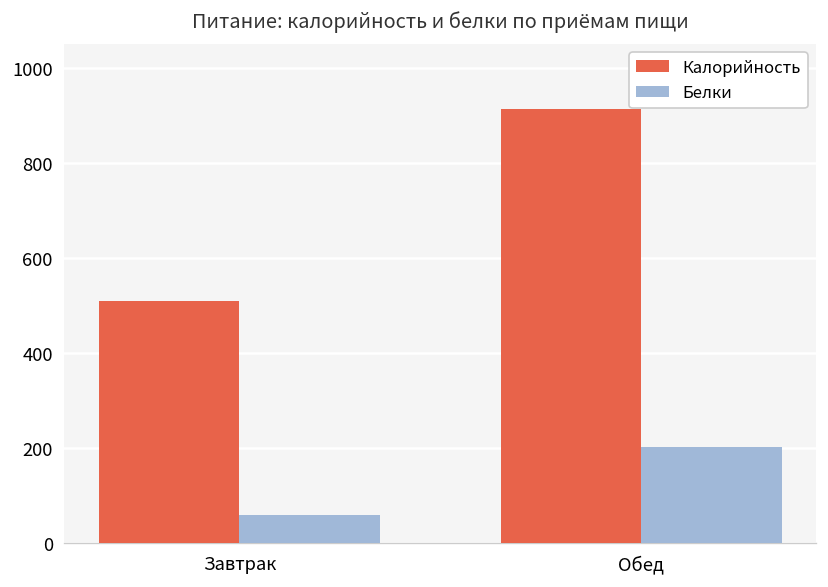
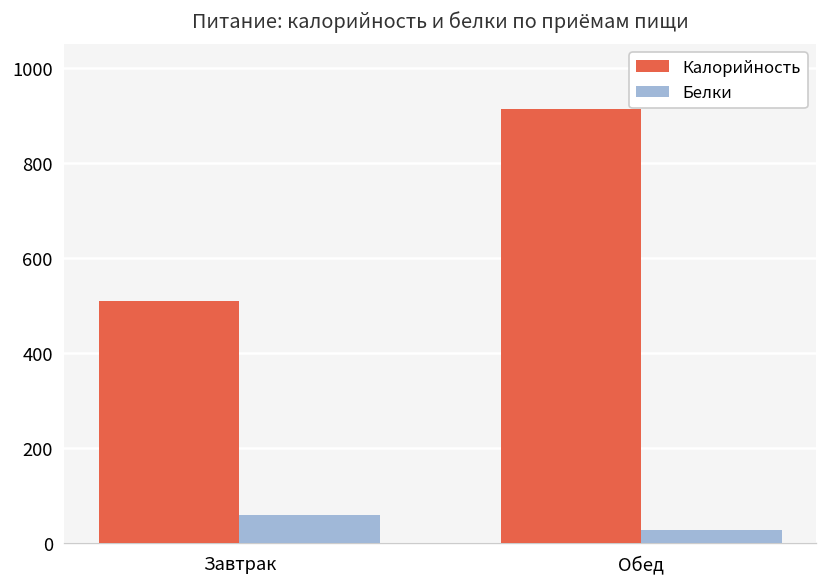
  {
    "Калорийность": {
      "Завтрак": 510,
      "Обед": 910
    },
    "Белки": {
      "Завтрак": 60,
-     "Обед": 200
+     "Обед": 30
    }
  }
